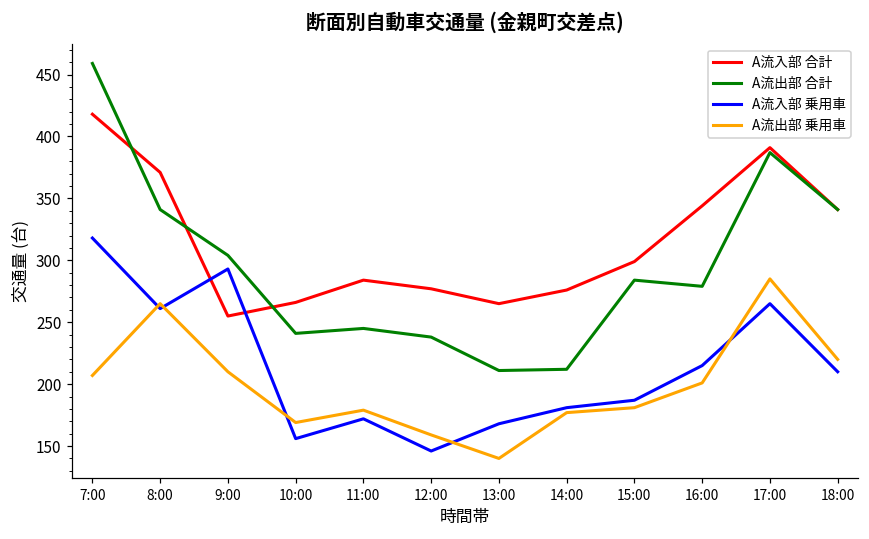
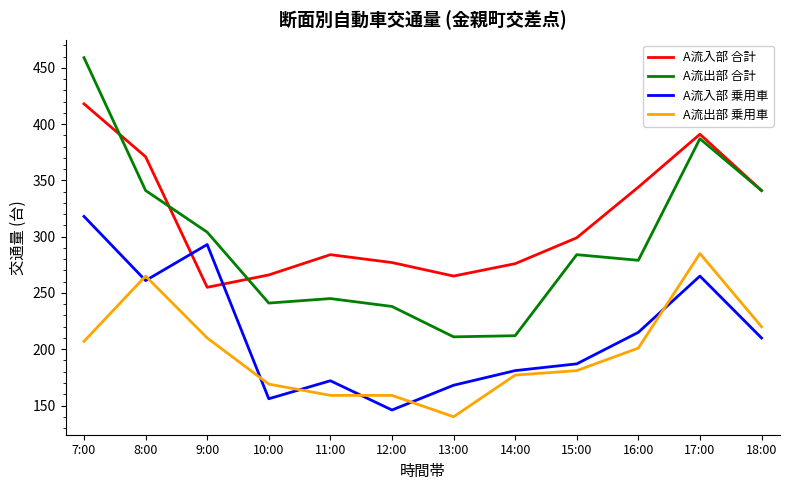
  {
    "A流入部 合計": {
      "7:00": 418,
      "8:00": 371,
      "9:00": 255,
      "10:00": 266,
      "11:00": 284,
      "12:00": 277,
      "13:00": 265,
      "14:00": 276,
      "15:00": 299,
      "16:00": 344,
      "17:00": 391
    },
    "A流出部 合計": {
      "7:00": 459,
      "8:00": 341,
      "9:00": 304,
      "10:00": 241,
      "11:00": 245,
      "12:00": 238,
      "13:00": 211,
      "14:00": 212,
      "15:00": 284,
      "16:00": 279,
      "17:00": 387
    },
    "A流入部 乗用車": {
      "7:00": 318,
      "8:00": 261,
      "9:00": 293,
      "10:00": 156,
      "11:00": 172,
      "12:00": 146,
      "13:00": 168,
      "14:00": 181,
      "15:00": 187,
      "16:00": 215,
      "17:00": 265,
      "18:00": 210
    },
    "A流出部 乗用車": {
      "7:00": 207,
      "8:00": 265,
      "9:00": 210,
      "10:00": 169,
-     "11:00": 179,
+     "11:00": 159,
      "12:00": 159,
      "13:00": 140,
      "14:00": 177,
      "15:00": 181,
      "16:00": 201,
      "17:00": 285,
      "18:00": 220
    }
  }
